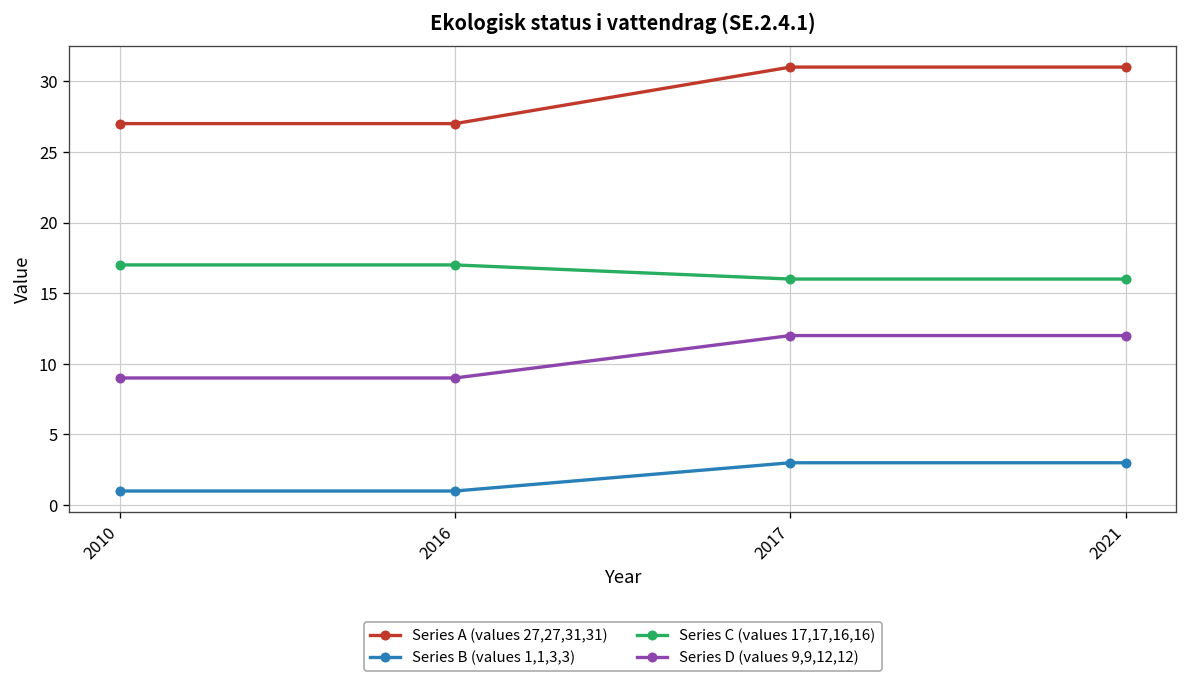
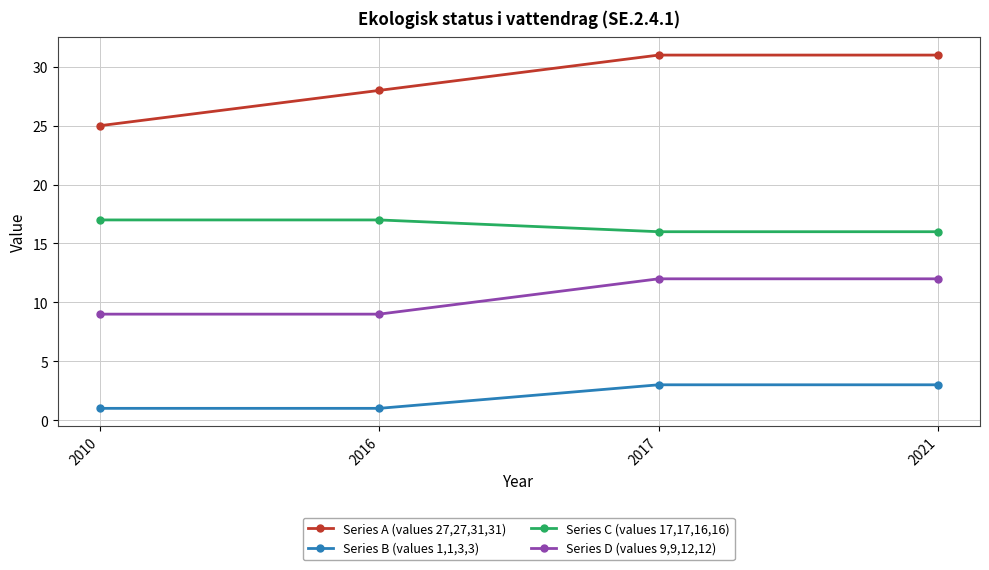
  {
    "Series A (values 27,27,31,31)": {
-     "2010": 27,
-     "2016": 27,
+     "2010": 25,
+     "2016": 28,
      "2017": 31,
      "2021": 31
    },
    "Series B (values 1,1,3,3)": {
      "2010": 1,
      "2016": 1,
      "2017": 3,
      "2021": 3
    },
    "Series C (values 17,17,16,16)": {
      "2010": 17,
      "2016": 17,
      "2017": 16,
      "2021": 16
    },
    "Series D (values 9,9,12,12)": {
      "2010": 9,
      "2016": 9,
      "2017": 12,
      "2021": 12
    }
  }
